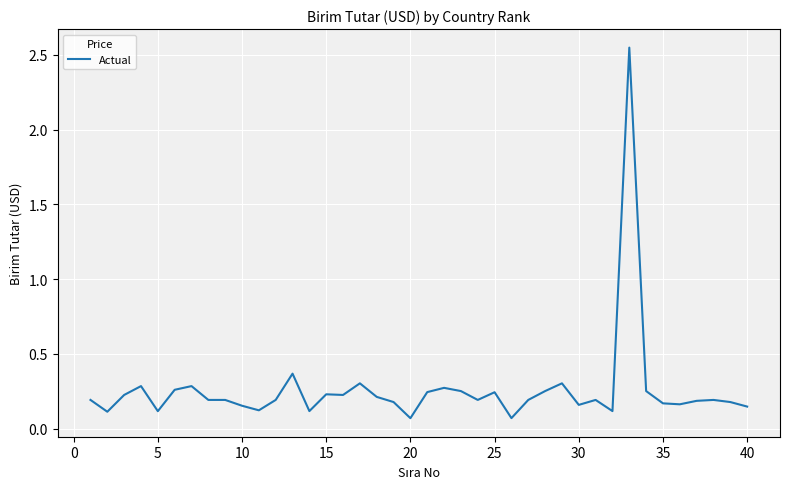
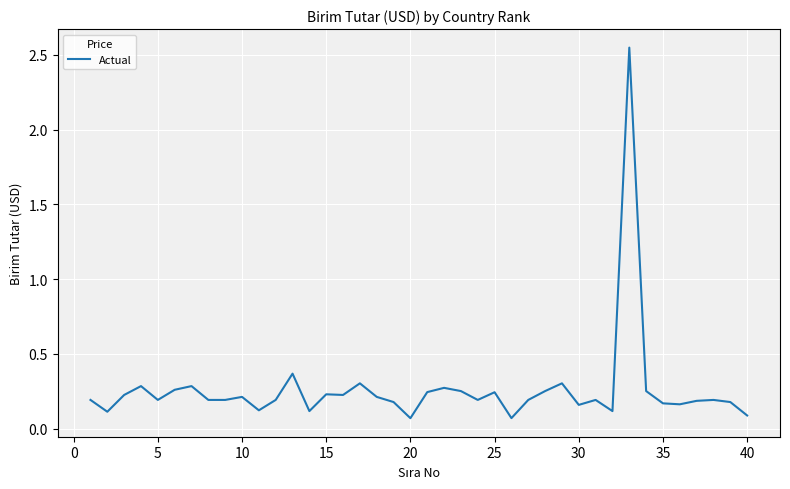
  {
-   "5": 0.12,
-   "10": 0.15,
+   "5": 0.19,
+   "10": 0.21,
    "15": 0.23,
    "20": 0.07,
    "25": 0.24,
    "30": 0.16,
    "35": 0.17,
-   "40": 0.15
+   "40": 0.09
  }
